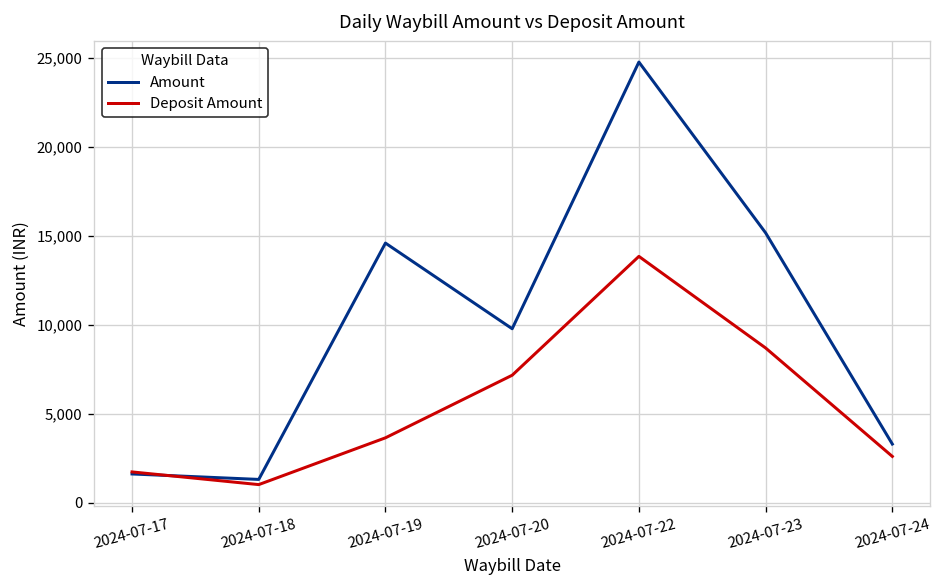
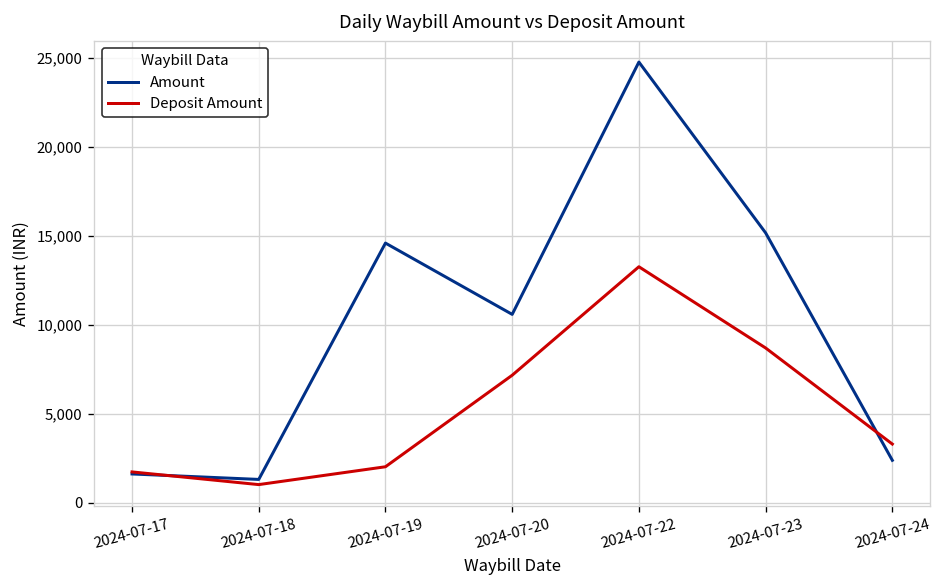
  {
    "Amount": {
      "2024-07-18": "1,300",
      "2024-07-19": "14,600",
-     "2024-07-20": "9,800",
+     "2024-07-20": "10,600",
      "2024-07-22": "24,800",
      "2024-07-23": "15,200",
-     "2024-07-24": "3,300"
+     "2024-07-24": "2,400"
    },
    "Deposit Amount": {
      "2024-07-18": "1,000",
-     "2024-07-19": "3,600",
+     "2024-07-19": "2,000",
      "2024-07-20": "7,200",
-     "2024-07-22": "13,800",
+     "2024-07-22": "13,300",
      "2024-07-23": "8,700",
-     "2024-07-24": "2,600"
+     "2024-07-24": "3,300"
    }
  }
